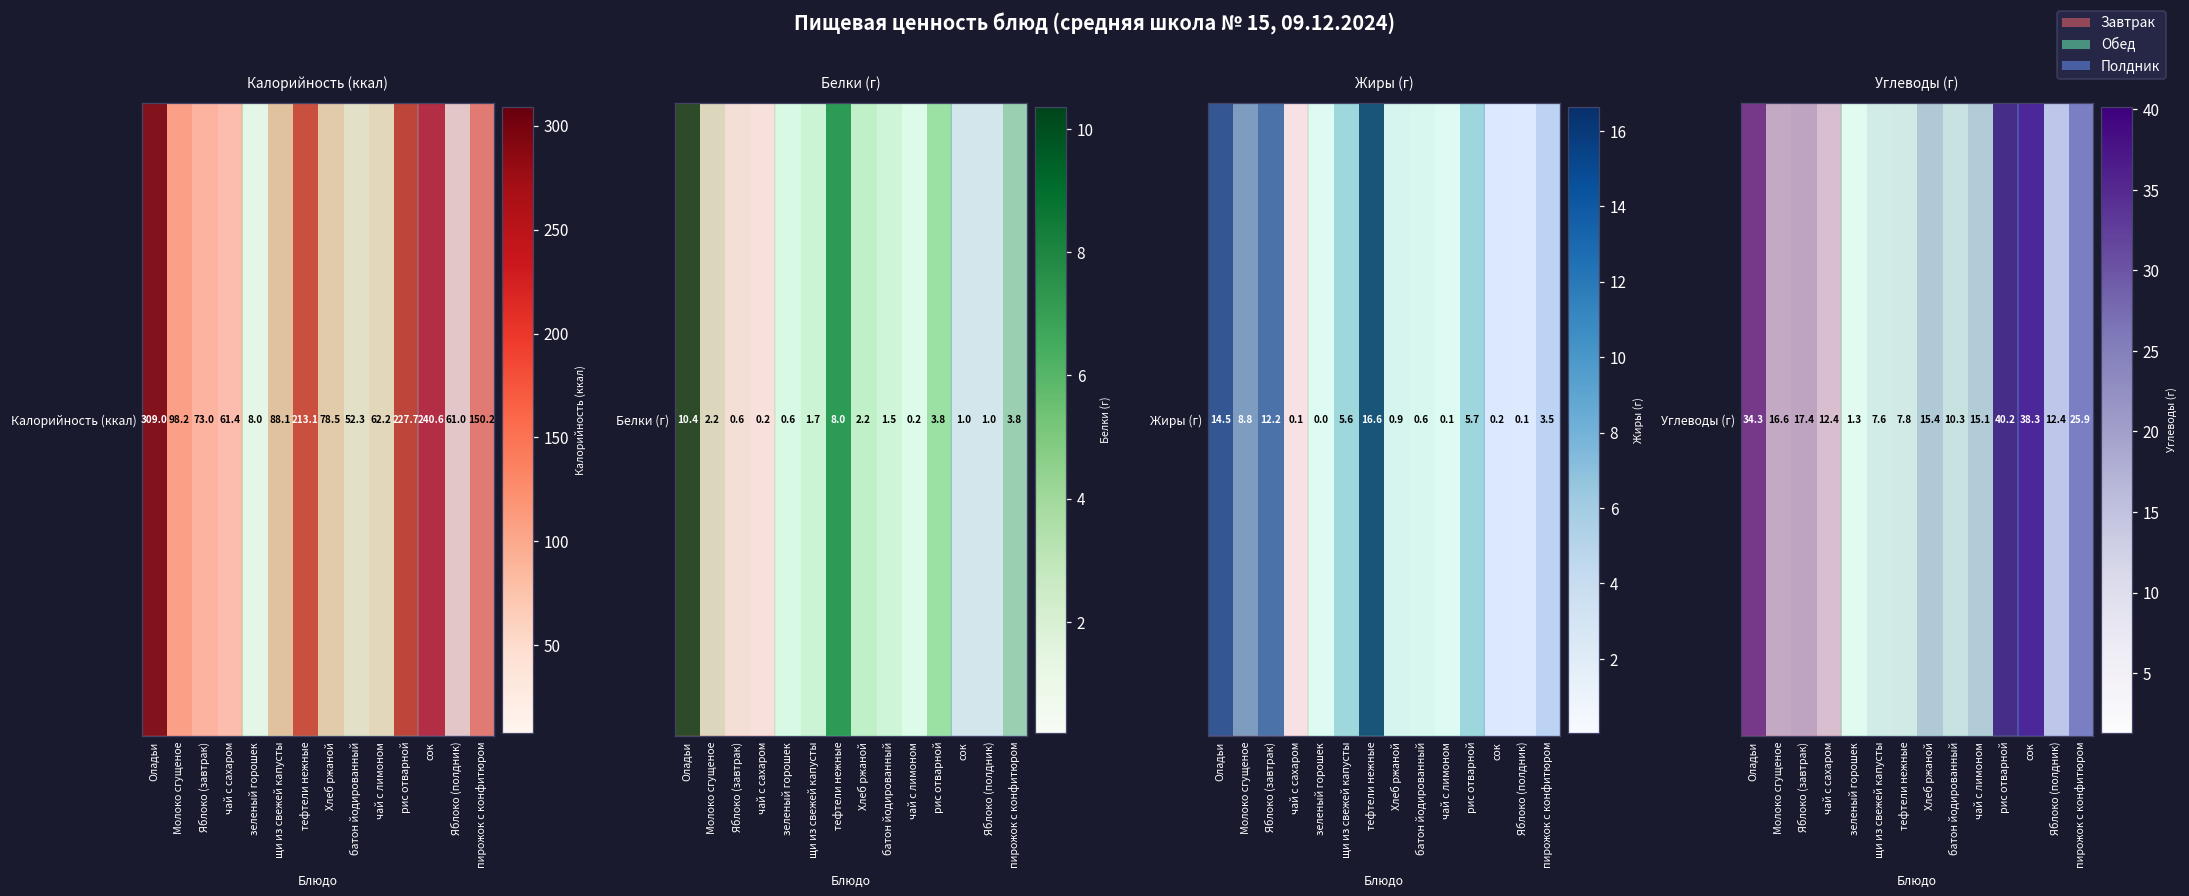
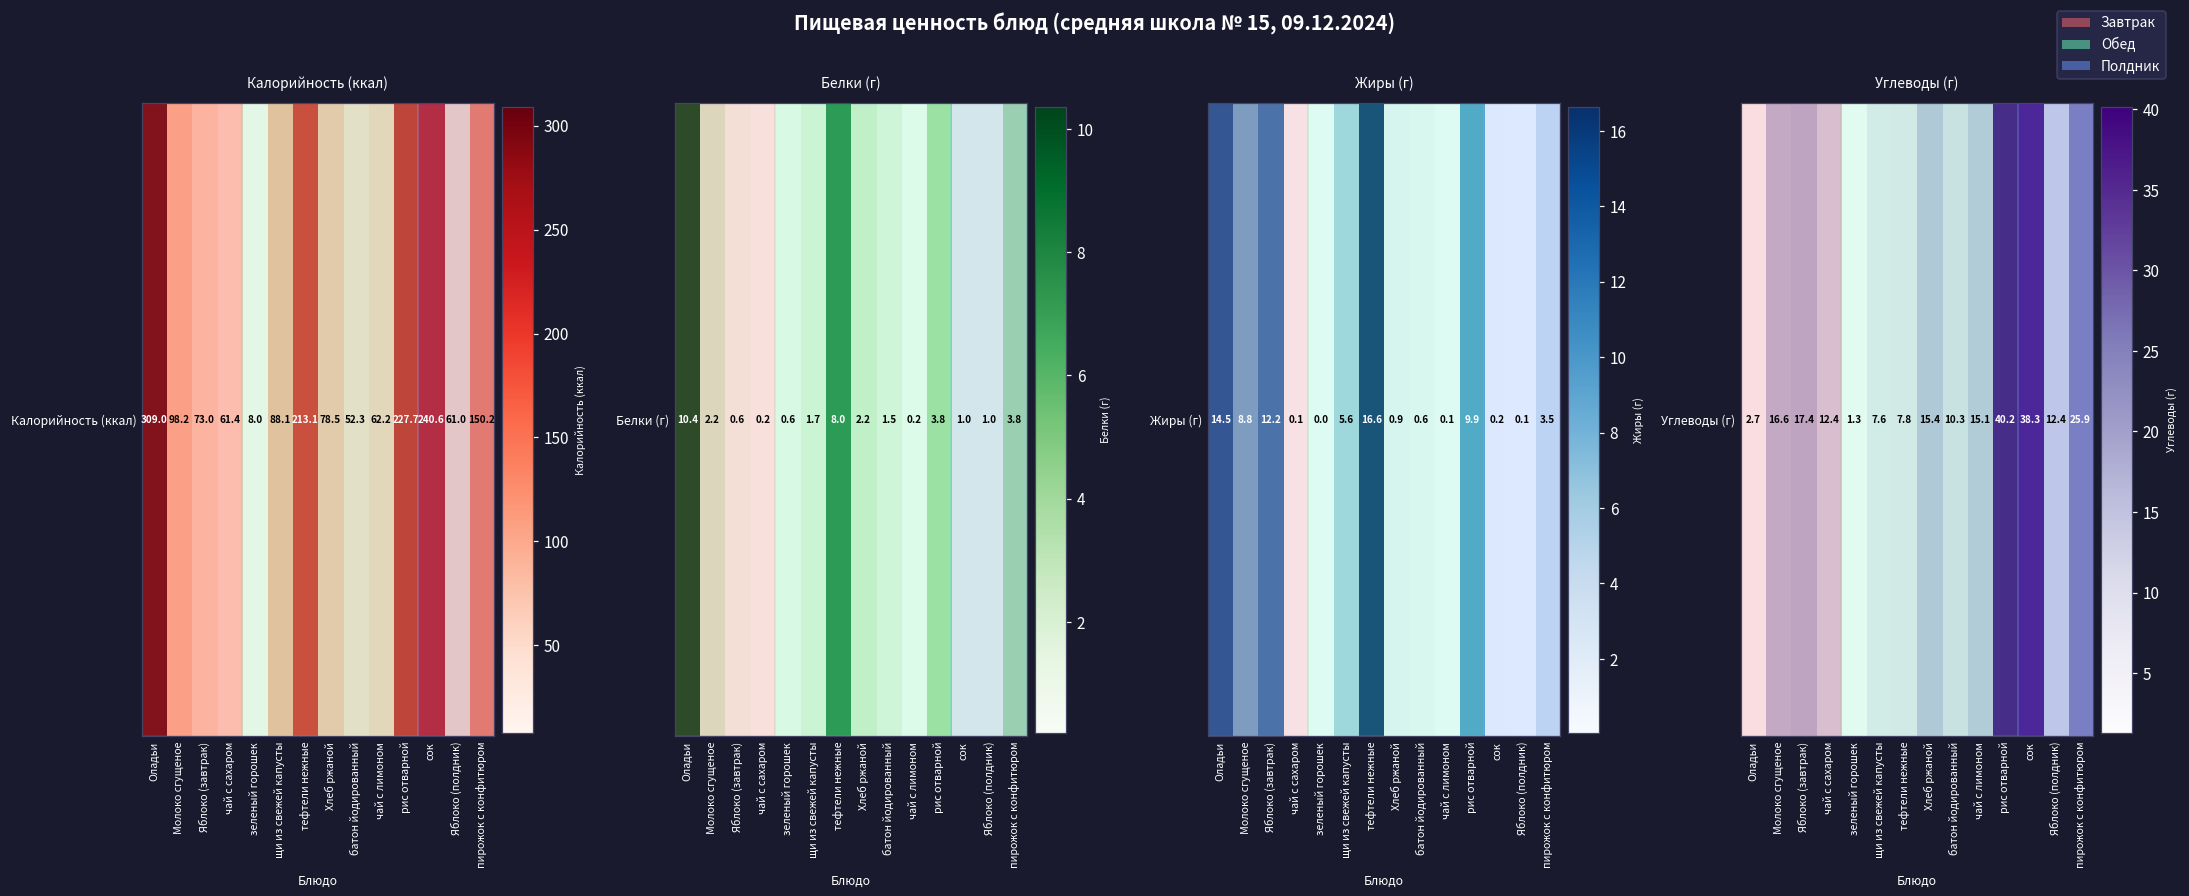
  {
    "Калорийность (ккал)": {
      "Калорийность (ккал)": {
        "Оладьи": 309.0,
        "Молоко сгущеное": 98.2,
        "Яблоко (завтрак)": 73.0,
        "чай с сахаром": 61.4,
        "зеленый горошек": 8.0,
        "щи из свежей капусты": 88.1,
        "тефтели нежные": 213.1,
        "Хлеб ржаной": 78.5,
        "батон йодированный": 52.3,
        "чай с лимоном": 62.2,
        "рис отварной": 227.7,
        "сок": 240.6,
        "Яблоко (полдник)": 61.0,
        "пирожок с конфитюром": 150.2
      }
    },
    "Белки (г)": {
      "Белки (г)": {
        "Оладьи": 10.4,
        "Молоко сгущеное": 2.2,
        "Яблоко (завтрак)": 0.6,
        "чай с сахаром": 0.2,
        "зеленый горошек": 0.6,
        "щи из свежей капусты": 1.7,
        "тефтели нежные": 8.0,
        "Хлеб ржаной": 2.2,
        "батон йодированный": 1.5,
        "чай с лимоном": 0.2,
        "рис отварной": 3.8,
        "сок": 1.0,
        "Яблоко (полдник)": 1.0,
        "пирожок с конфитюром": 3.8
      }
    },
    "Жиры (г)": {
      "Жиры (г)": {
        "Оладьи": 14.5,
        "Молоко сгущеное": 8.8,
        "Яблоко (завтрак)": 12.2,
        "чай с сахаром": 0.1,
        "зеленый горошек": 0.0,
        "щи из свежей капусты": 5.6,
        "тефтели нежные": 16.6,
        "Хлеб ржаной": 0.9,
        "батон йодированный": 0.6,
        "чай с лимоном": 0.1,
-       "рис отварной": 5.7,
+       "рис отварной": 9.9,
        "сок": 0.2,
        "Яблоко (полдник)": 0.1,
        "пирожок с конфитюром": 3.5
      }
    },
    "Углеводы (г)": {
      "Углеводы (г)": {
-       "Оладьи": 34.3,
+       "Оладьи": 2.7,
        "Молоко сгущеное": 16.6,
        "Яблоко (завтрак)": 17.4,
        "чай с сахаром": 12.4,
        "зеленый горошек": 1.3,
        "щи из свежей капусты": 7.6,
        "тефтели нежные": 7.8,
        "Хлеб ржаной": 15.4,
        "батон йодированный": 10.3,
        "чай с лимоном": 15.1,
        "рис отварной": 40.2,
        "сок": 38.3,
        "Яблоко (полдник)": 12.4,
        "пирожок с конфитюром": 25.9
      }
    }
  }
